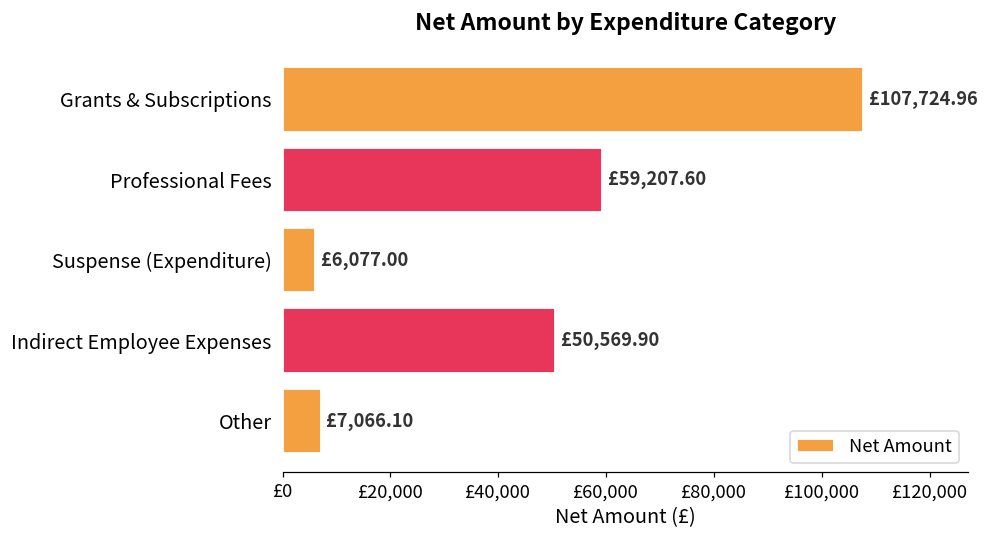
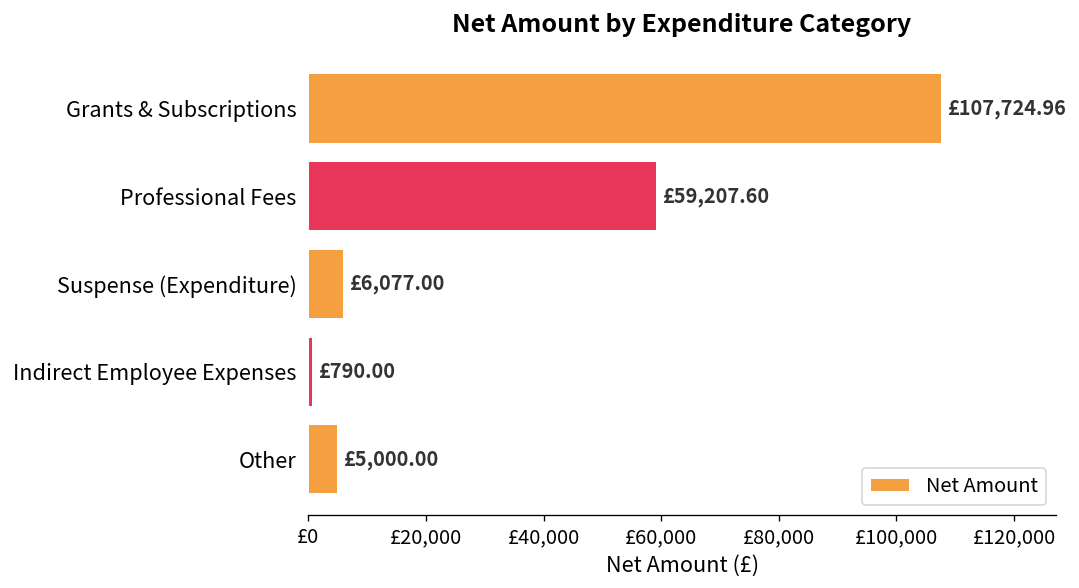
  {
    "Grants & Subscriptions": "£107,724.96",
    "Professional Fees": "£59,207.60",
    "Suspense (Expenditure)": "£6,077.00",
-   "Indirect Employee Expenses": "£50,569.90",
-   "Other": "£7,066.10"
+   "Indirect Employee Expenses": "£790.00",
+   "Other": "£5,000.00"
  }
